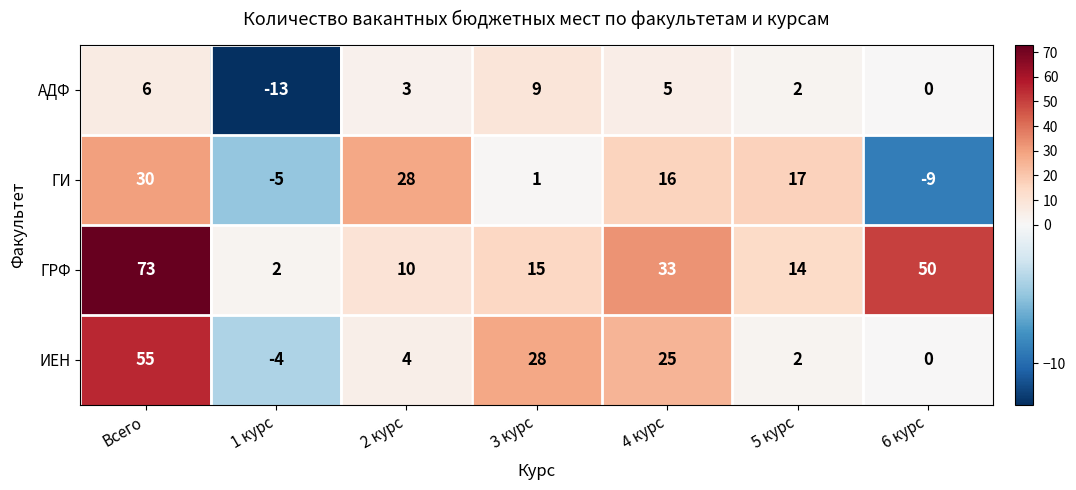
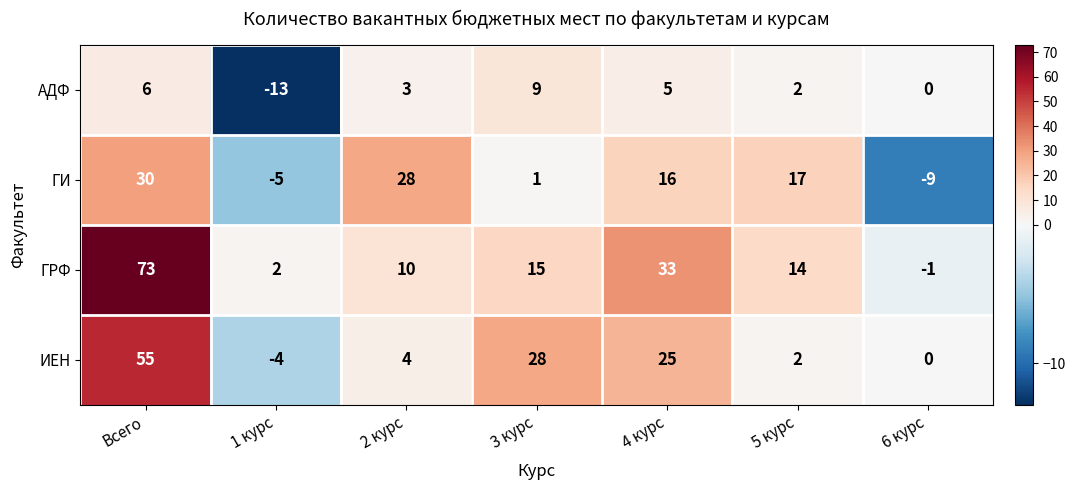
  {
    "АДФ": {
      "Всего": 6,
      "1 курс": -13,
      "2 курс": 3,
      "3 курс": 9,
      "4 курс": 5,
      "5 курс": 2,
      "6 курс": 0
    },
    "ГИ": {
      "Всего": 30,
      "1 курс": -5,
      "2 курс": 28,
      "3 курс": 1,
      "4 курс": 16,
      "5 курс": 17,
      "6 курс": -9
    },
    "ГРФ": {
      "Всего": 73,
      "1 курс": 2,
      "2 курс": 10,
      "3 курс": 15,
      "4 курс": 33,
      "5 курс": 14,
-     "6 курс": 50
+     "6 курс": -1
    },
    "ИЕН": {
      "Всего": 55,
      "1 курс": -4,
      "2 курс": 4,
      "3 курс": 28,
      "4 курс": 25,
      "5 курс": 2,
      "6 курс": 0
    }
  }
